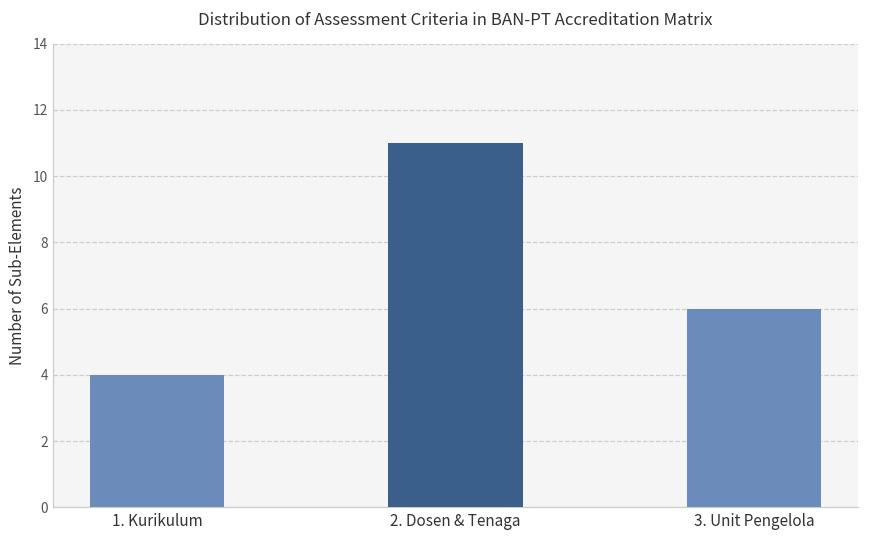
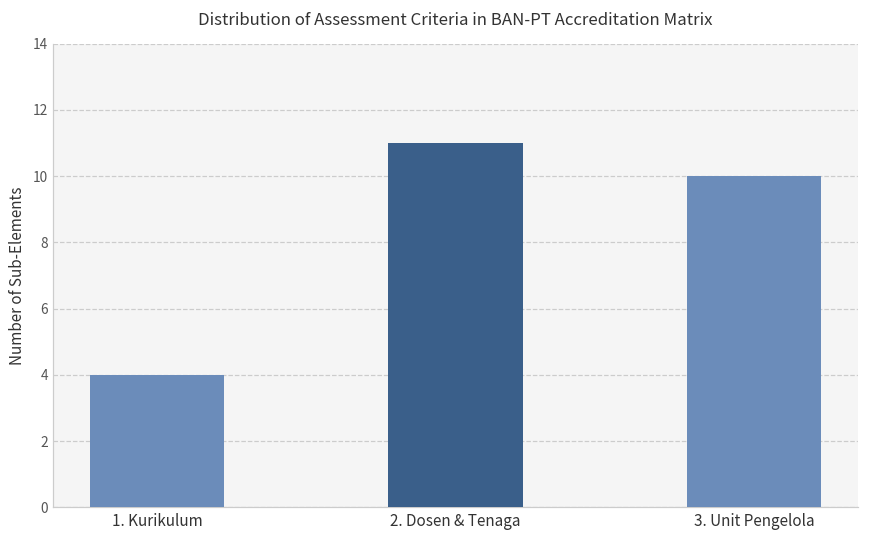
  {
    "1. Kurikulum": 4,
    "2. Dosen & Tenaga": 11,
-   "3. Unit Pengelola": 6
+   "3. Unit Pengelola": 10
  }
